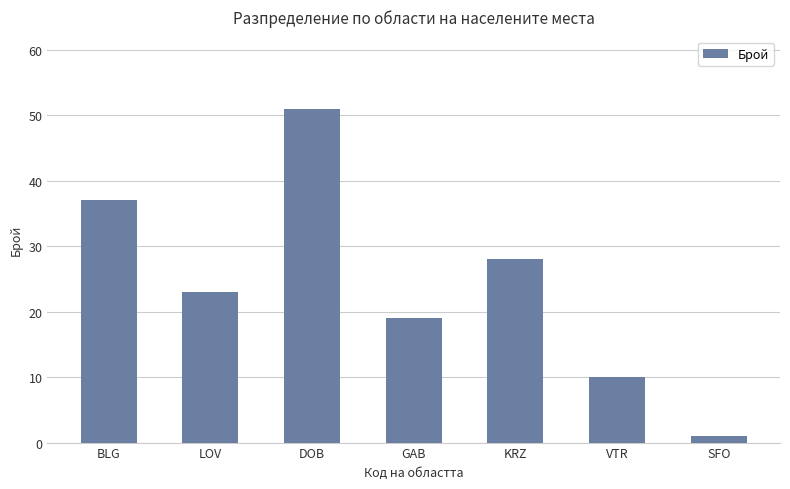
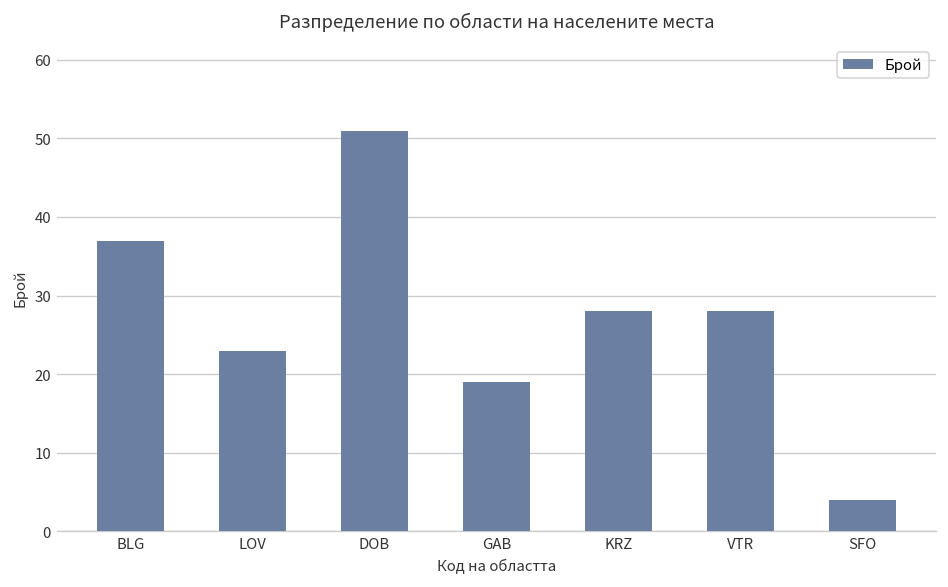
  {
    "BLG": 37,
    "LOV": 23,
    "DOB": 51,
    "GAB": 19,
    "KRZ": 28,
-   "VTR": 10,
-   "SFO": 1
+   "VTR": 28,
+   "SFO": 4
  }
